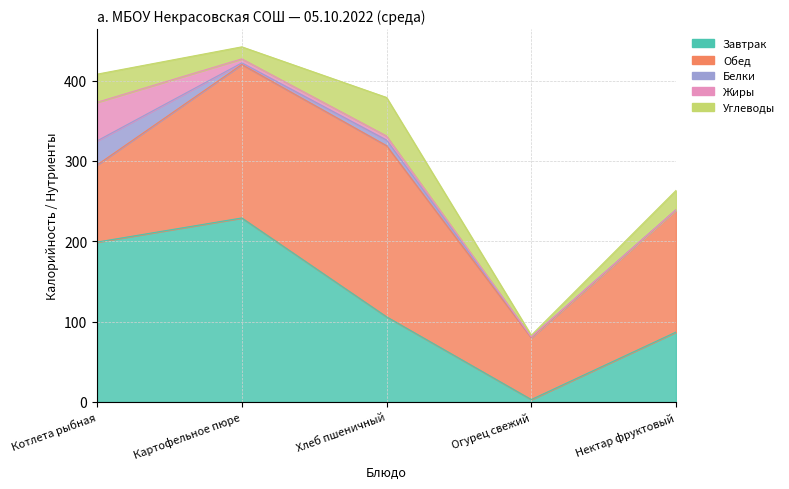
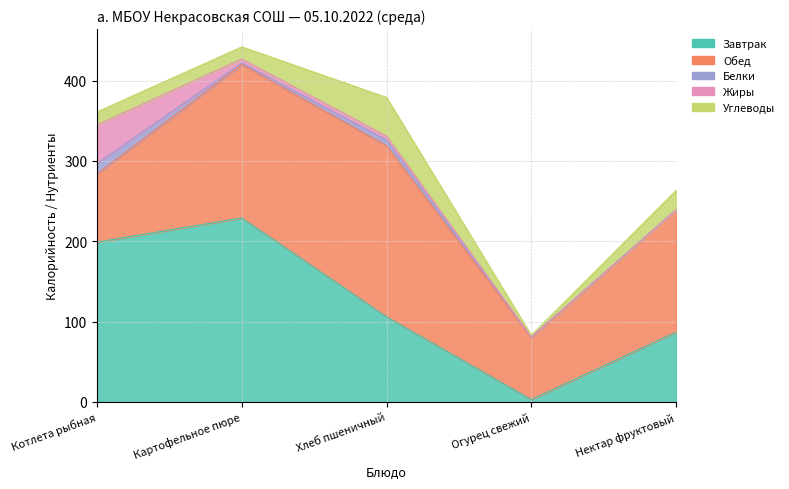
  {
    "Завтрак": {
      "Котлета рыбная": 200,
      "Картофельное пюре": 230,
      "Хлеб пшеничный": 110,
      "Огурец свежий": 0,
      "Нектар фруктовый": 90
    },
    "Обед": {
-     "Котлета рыбная": 100,
+     "Котлета рыбная": 90,
      "Хлеб пшеничный": 210
    },
    "Белки": {
-     "Котлета рыбная": 30,
+     "Котлета рыбная": 10,
      "Хлеб пшеничный": 10
    },
    "Жиры": {
      "Котлета рыбная": 50,
      "Картофельное пюре": 10,
      "Хлеб пшеничный": 10
    },
    "Углеводы": {
-     "Котлета рыбная": 40,
+     "Котлета рыбная": 20,
      "Картофельное пюре": 20,
      "Хлеб пшеничный": 50,
      "Нектар фруктовый": 20
    }
  }
